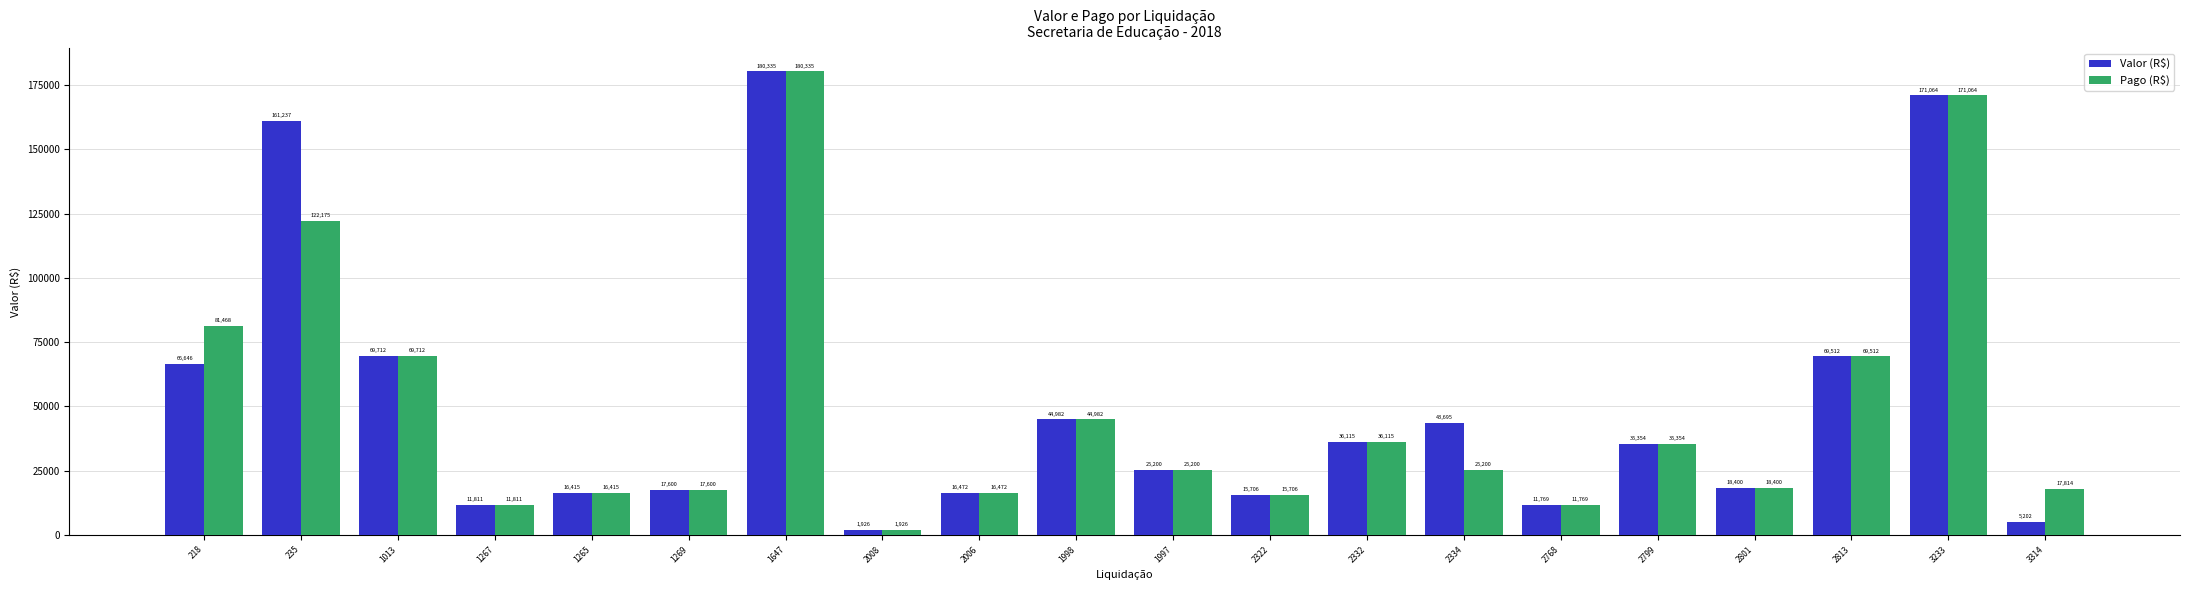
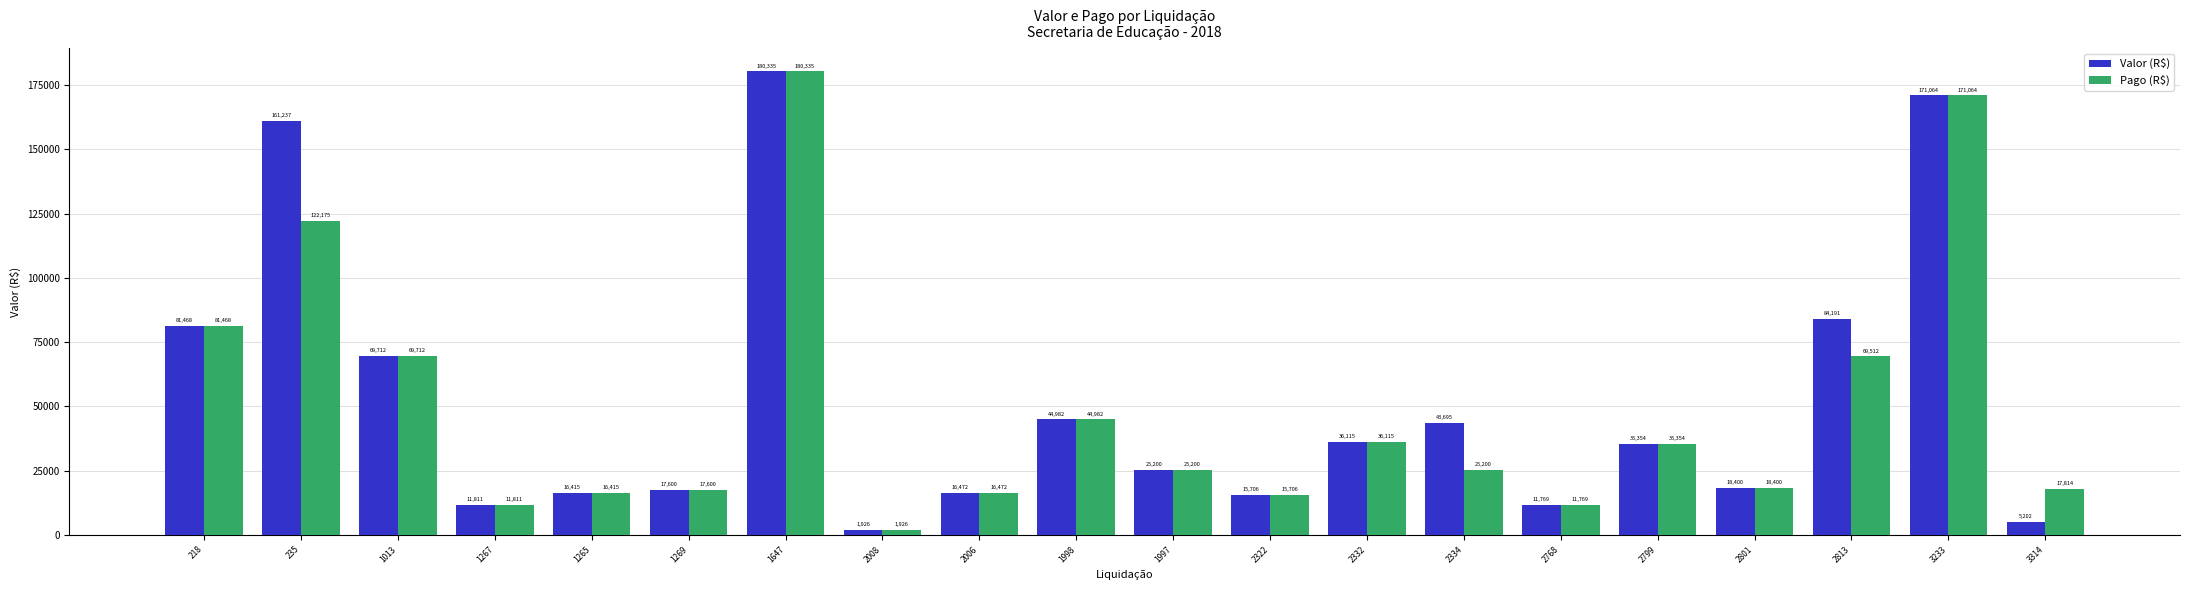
  {
    "Valor (R$)": {
-     "218": "66,646",
+     "218": "81,468",
      "235": "161,237",
      "1013": "69,712",
      "1267": "11,811",
      "1265": "16,415",
      "1269": "17,600",
      "1647": "180,335",
      "2008": "1,926",
      "2006": "16,472",
      "1998": "44,982",
      "1997": "25,200",
      "2322": "15,706",
      "2332": "36,115",
      "2334": "43,695",
      "2768": "11,769",
      "2799": "35,354",
      "2801": "18,400",
-     "2813": "69,512",
+     "2813": "84,191",
      "3233": "171,064",
      "3314": "5,202"
    },
    "Pago (R$)": {
      "218": "81,468",
      "235": "122,175",
      "1013": "69,712",
      "1267": "11,811",
      "1265": "16,415",
      "1269": "17,600",
      "1647": "180,335",
      "2008": "1,926",
      "2006": "16,472",
      "1998": "44,982",
      "1997": "25,200",
      "2322": "15,706",
      "2332": "36,115",
      "2334": "25,200",
      "2768": "11,769",
      "2799": "35,354",
      "2801": "18,400",
      "2813": "69,512",
      "3233": "171,064",
      "3314": "17,814"
    }
  }
